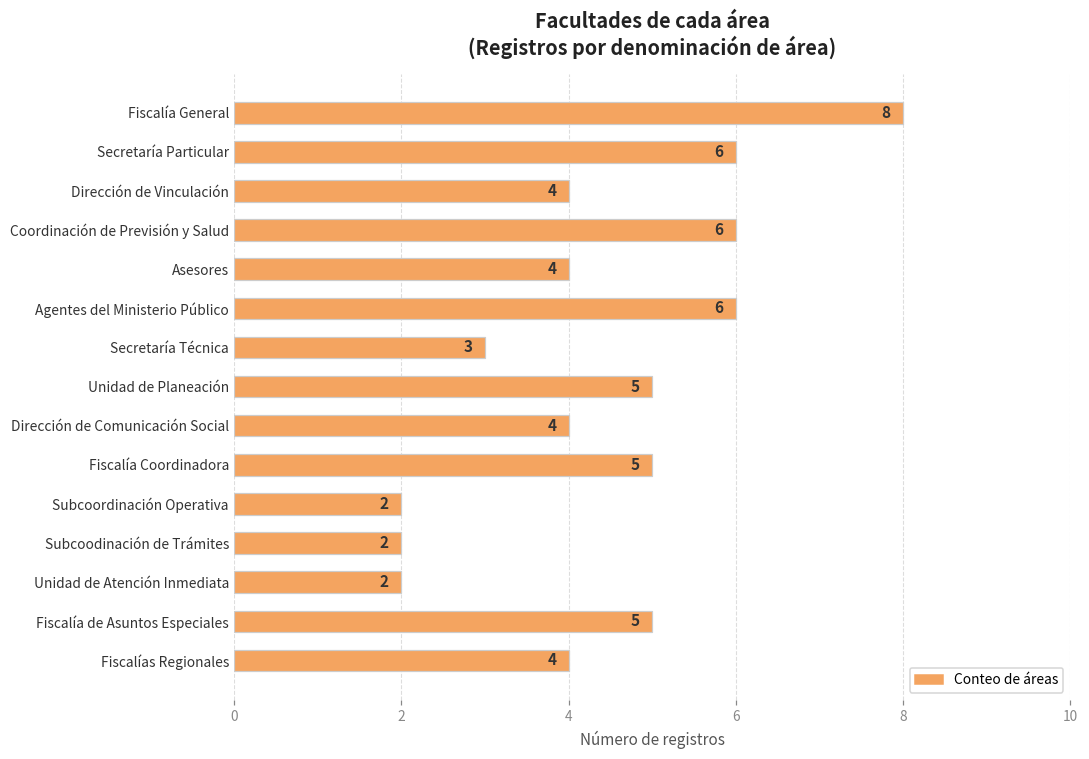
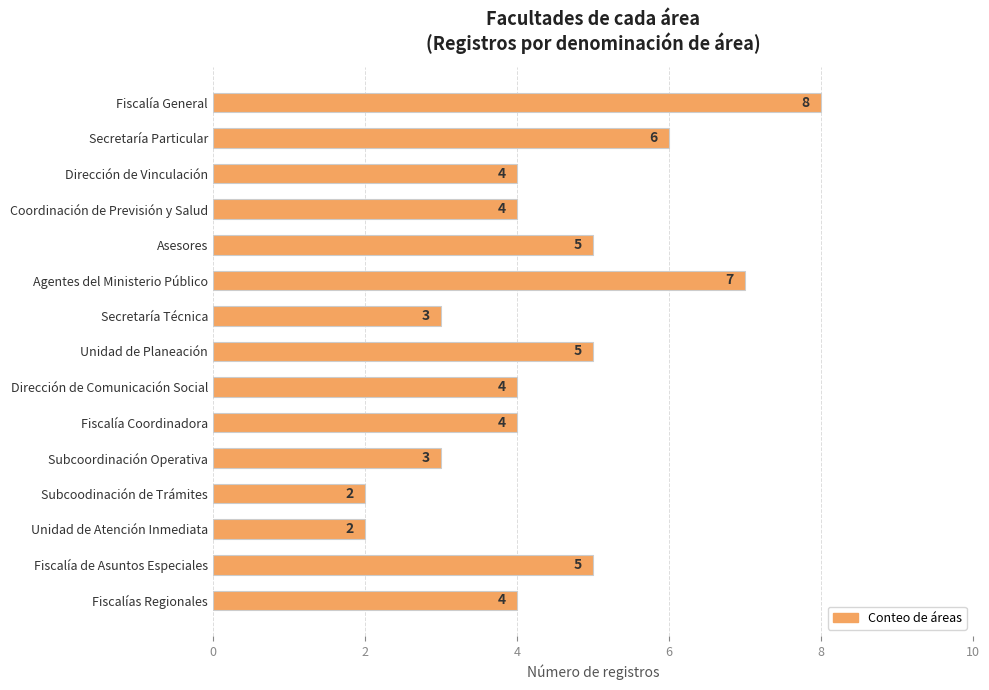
  {
    "Fiscalía General": 8,
    "Secretaría Particular": 6,
    "Dirección de Vinculación": 4,
-   "Coordinación de Previsión y Salud": 6,
-   "Asesores": 4,
-   "Agentes del Ministerio Público": 6,
+   "Coordinación de Previsión y Salud": 4,
+   "Asesores": 5,
+   "Agentes del Ministerio Público": 7,
    "Secretaría Técnica": 3,
    "Unidad de Planeación": 5,
    "Dirección de Comunicación Social": 4,
-   "Fiscalía Coordinadora": 5,
-   "Subcoordinación Operativa": 2,
+   "Fiscalía Coordinadora": 4,
+   "Subcoordinación Operativa": 3,
    "Subcoodinación de Trámites": 2,
    "Unidad de Atención Inmediata": 2,
    "Fiscalía de Asuntos Especiales": 5,
    "Fiscalías Regionales": 4
  }
